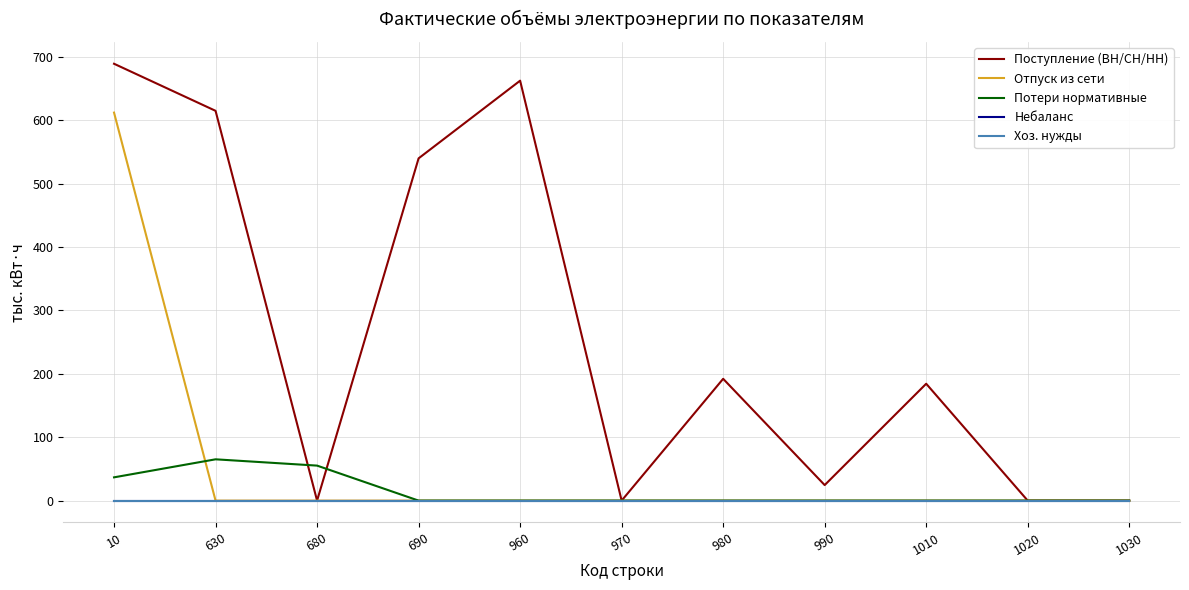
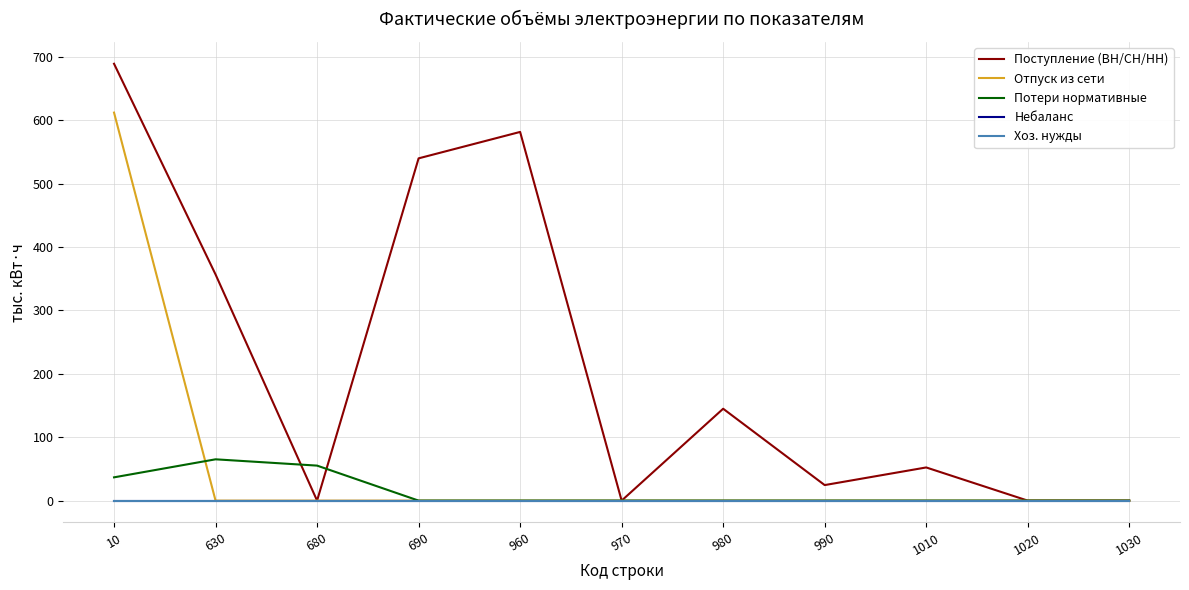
  {
    "Поступление (ВН/СН/НН)": {
      "10": 690,
-     "630": 610,
+     "630": 360,
      "690": 540,
-     "960": 660,
-     "980": 190,
+     "960": 580,
+     "980": 140,
      "990": 20,
-     "1010": 180
+     "1010": 50
    },
    "Отпуск из сети": {
      "10": 610
    },
    "Потери нормативные": {
      "10": 40,
      "630": 70,
      "680": 60
    },
    "Хоз. нужды": {
      "10": 0
    }
  }
